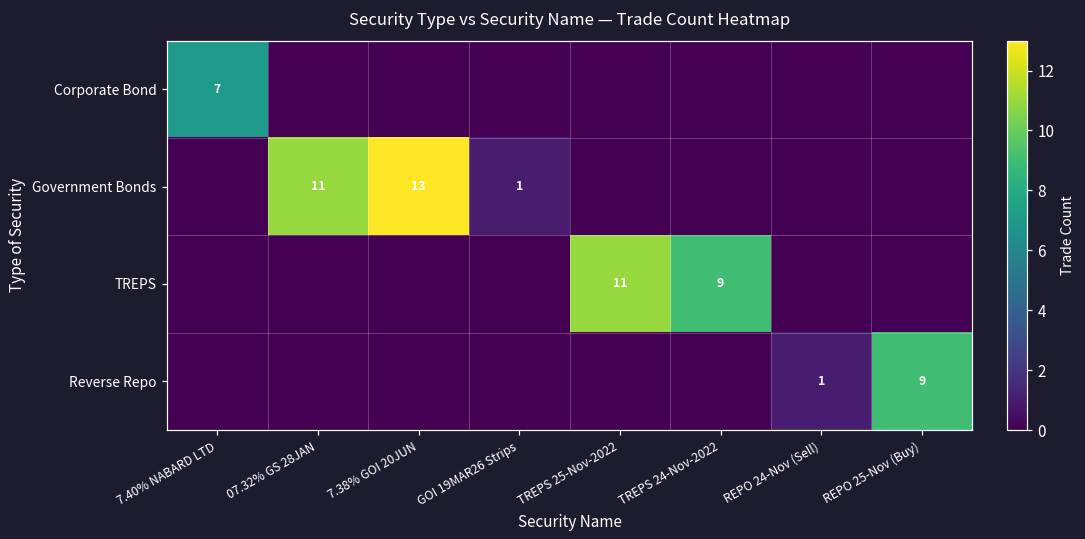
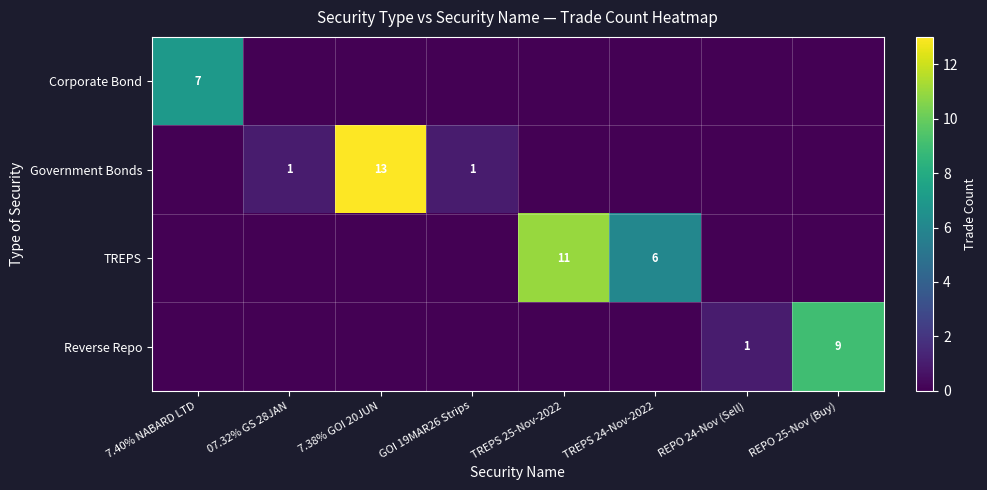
  {
    "Corporate Bond": {
      "7.40% NABARD LTD": 7
    },
    "Government Bonds": {
-     "07.32% GS 28JAN": 11,
+     "07.32% GS 28JAN": 1,
      "7.38% GOI 20JUN": 13,
      "GOI 19MAR26 Strips": 1
    },
    "TREPS": {
      "TREPS 25-Nov-2022": 11,
-     "TREPS 24-Nov-2022": 9
+     "TREPS 24-Nov-2022": 6
    },
    "Reverse Repo": {
      "REPO 24-Nov (Sell)": 1,
      "REPO 25-Nov (Buy)": 9
    }
  }
